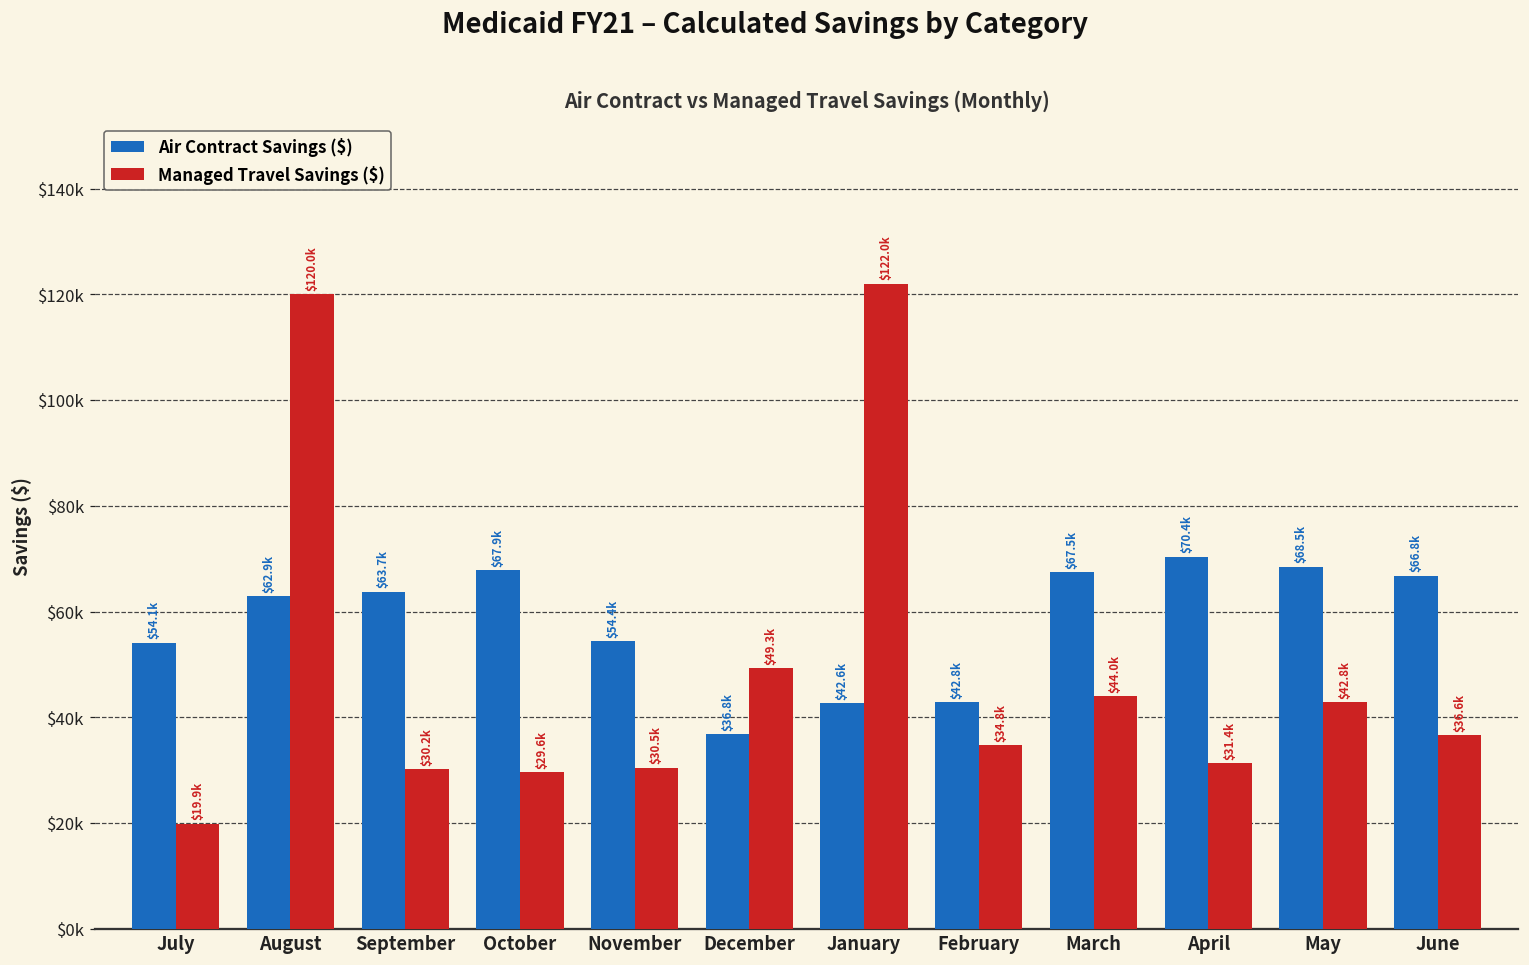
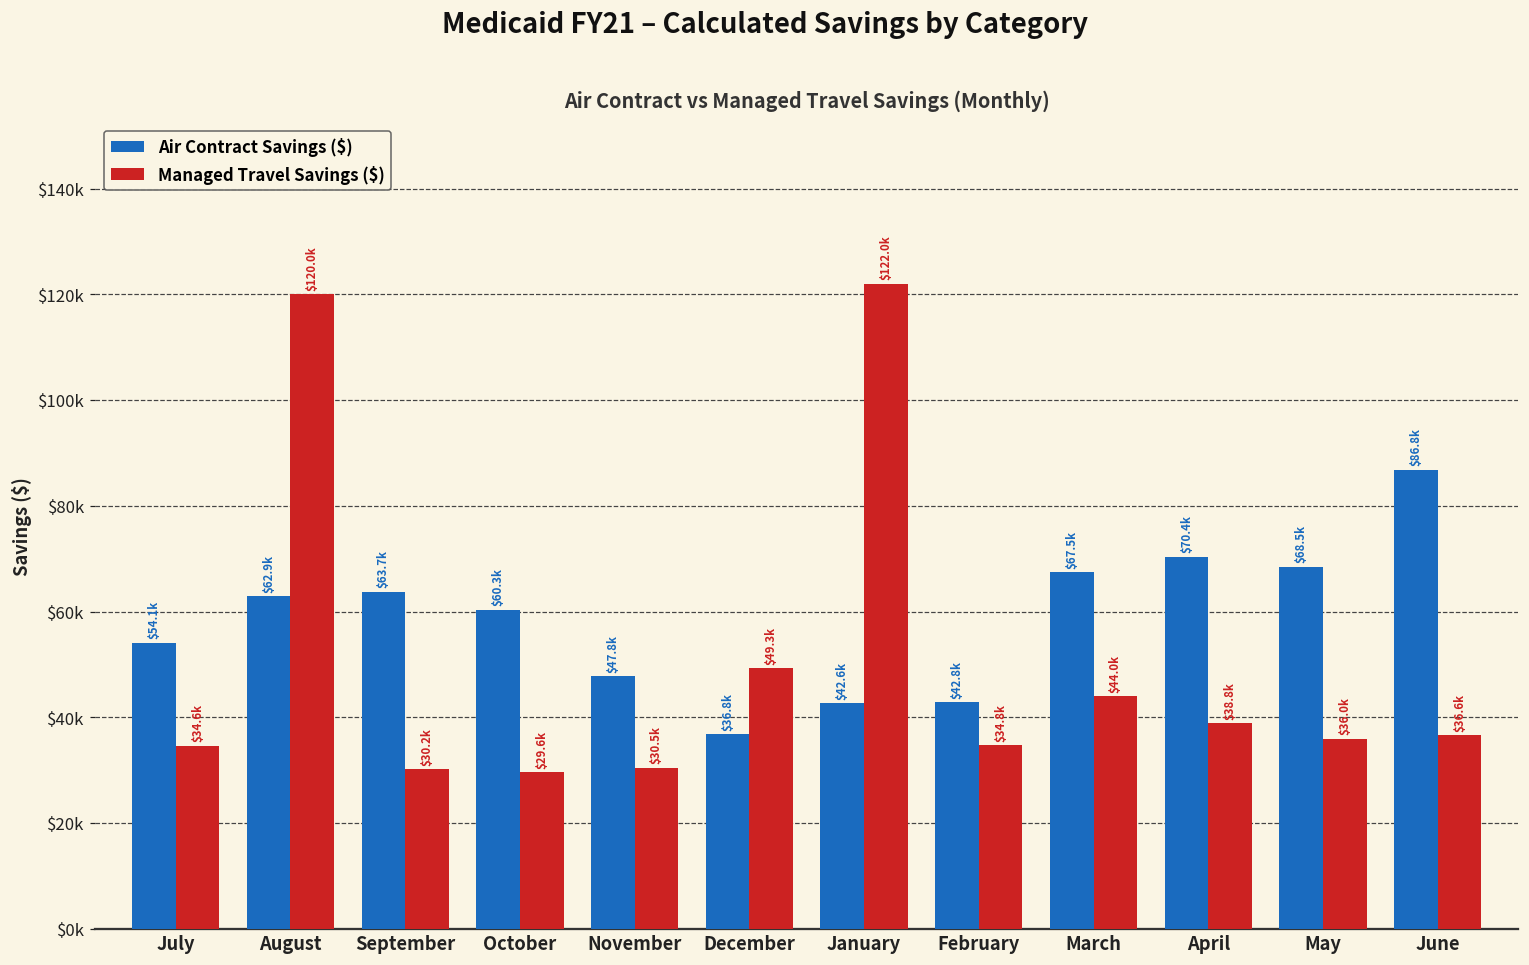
  {
    "Air Contract Savings ($)": {
      "July": "$54.1k",
      "August": "$62.9k",
      "September": "$63.7k",
-     "October": "$67.9k",
-     "November": "$54.4k",
+     "October": "$60.3k",
+     "November": "$47.8k",
      "December": "$36.8k",
      "January": "$42.6k",
      "February": "$42.8k",
      "March": "$67.5k",
      "April": "$70.4k",
      "May": "$68.5k",
-     "June": "$66.8k"
+     "June": "$86.8k"
    },
    "Managed Travel Savings ($)": {
-     "July": "$19.9k",
+     "July": "$34.6k",
      "August": "$120.0k",
      "September": "$30.2k",
      "October": "$29.6k",
      "November": "$30.5k",
      "December": "$49.3k",
      "January": "$122.0k",
      "February": "$34.8k",
      "March": "$44.0k",
-     "April": "$31.4k",
-     "May": "$42.8k",
+     "April": "$38.8k",
+     "May": "$36.0k",
      "June": "$36.6k"
    }
  }
